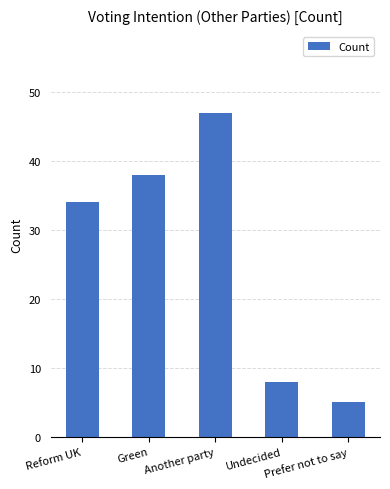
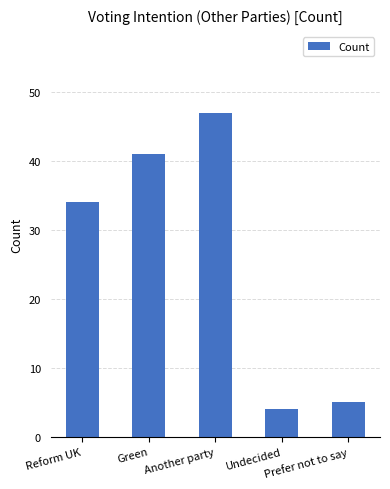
  {
    "Reform UK": 34,
-   "Green": 38,
+   "Green": 41,
    "Another party": 47,
-   "Undecided": 8,
+   "Undecided": 4,
    "Prefer not to say": 5
  }
